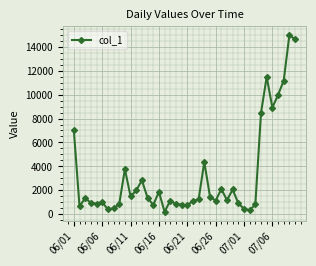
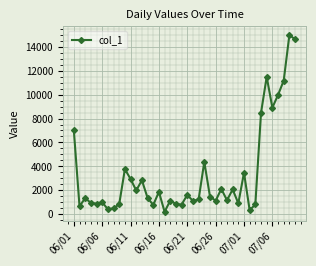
  {
    "06/01": 7000,
    "06/06": 1000,
-   "06/11": 1500,
+   "06/11": 2900,
    "06/16": 1900,
-   "06/21": 700,
+   "06/21": 1600,
    "06/26": 1100,
-   "07/01": 500,
+   "07/01": 3500,
    "07/06": 8900
  }
